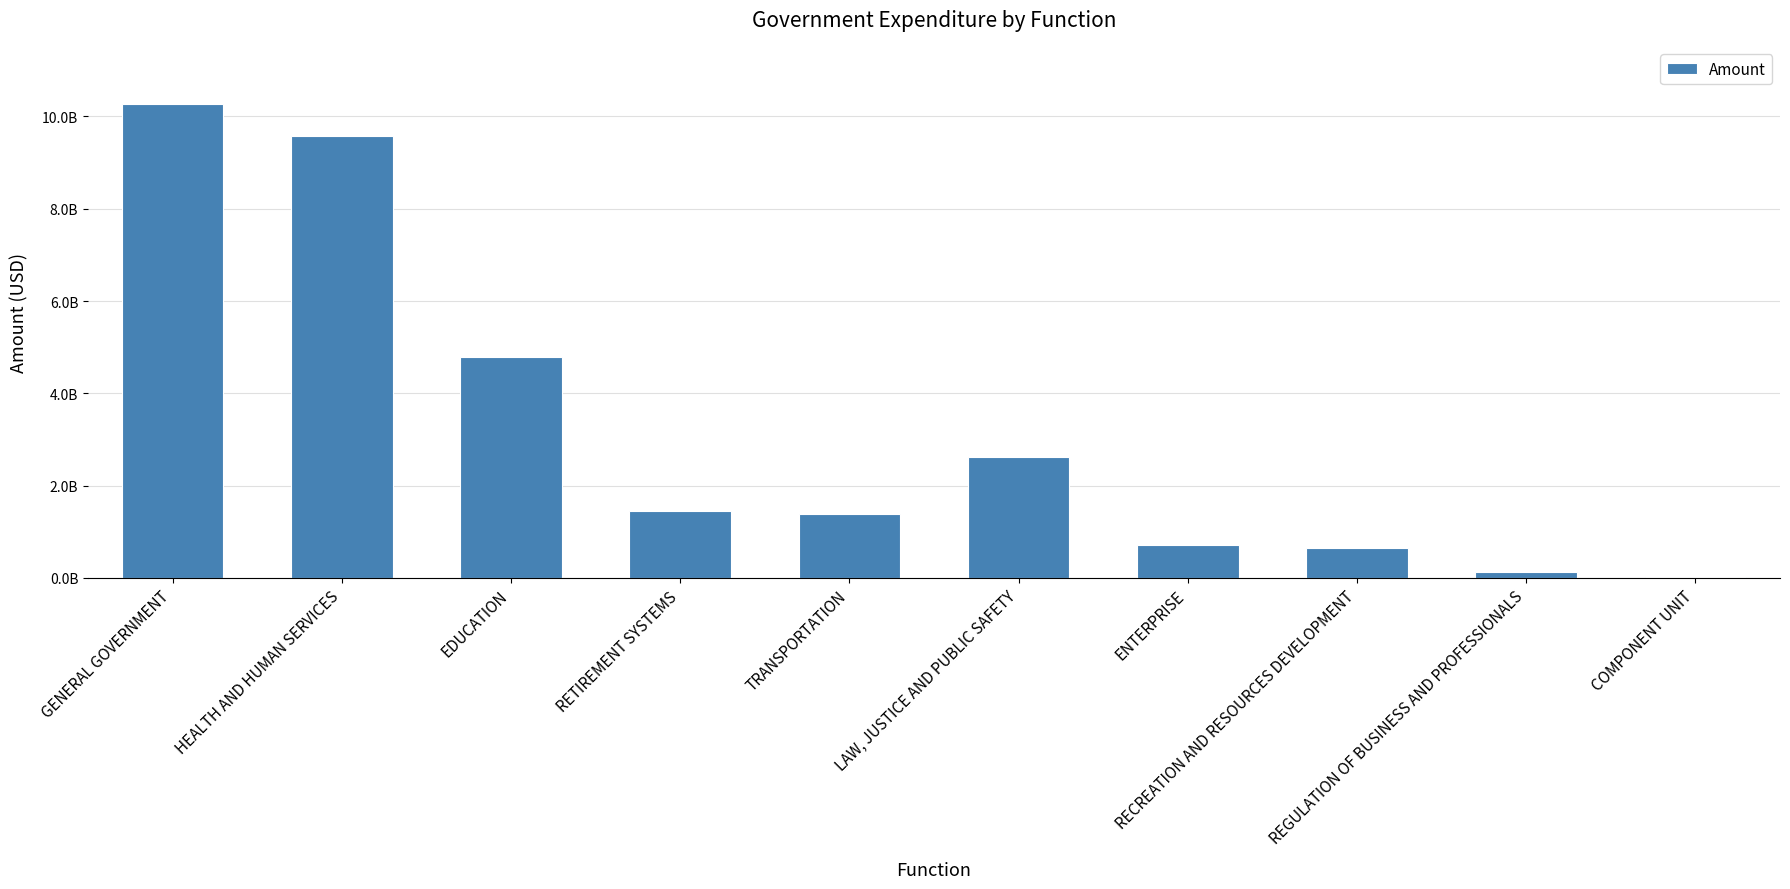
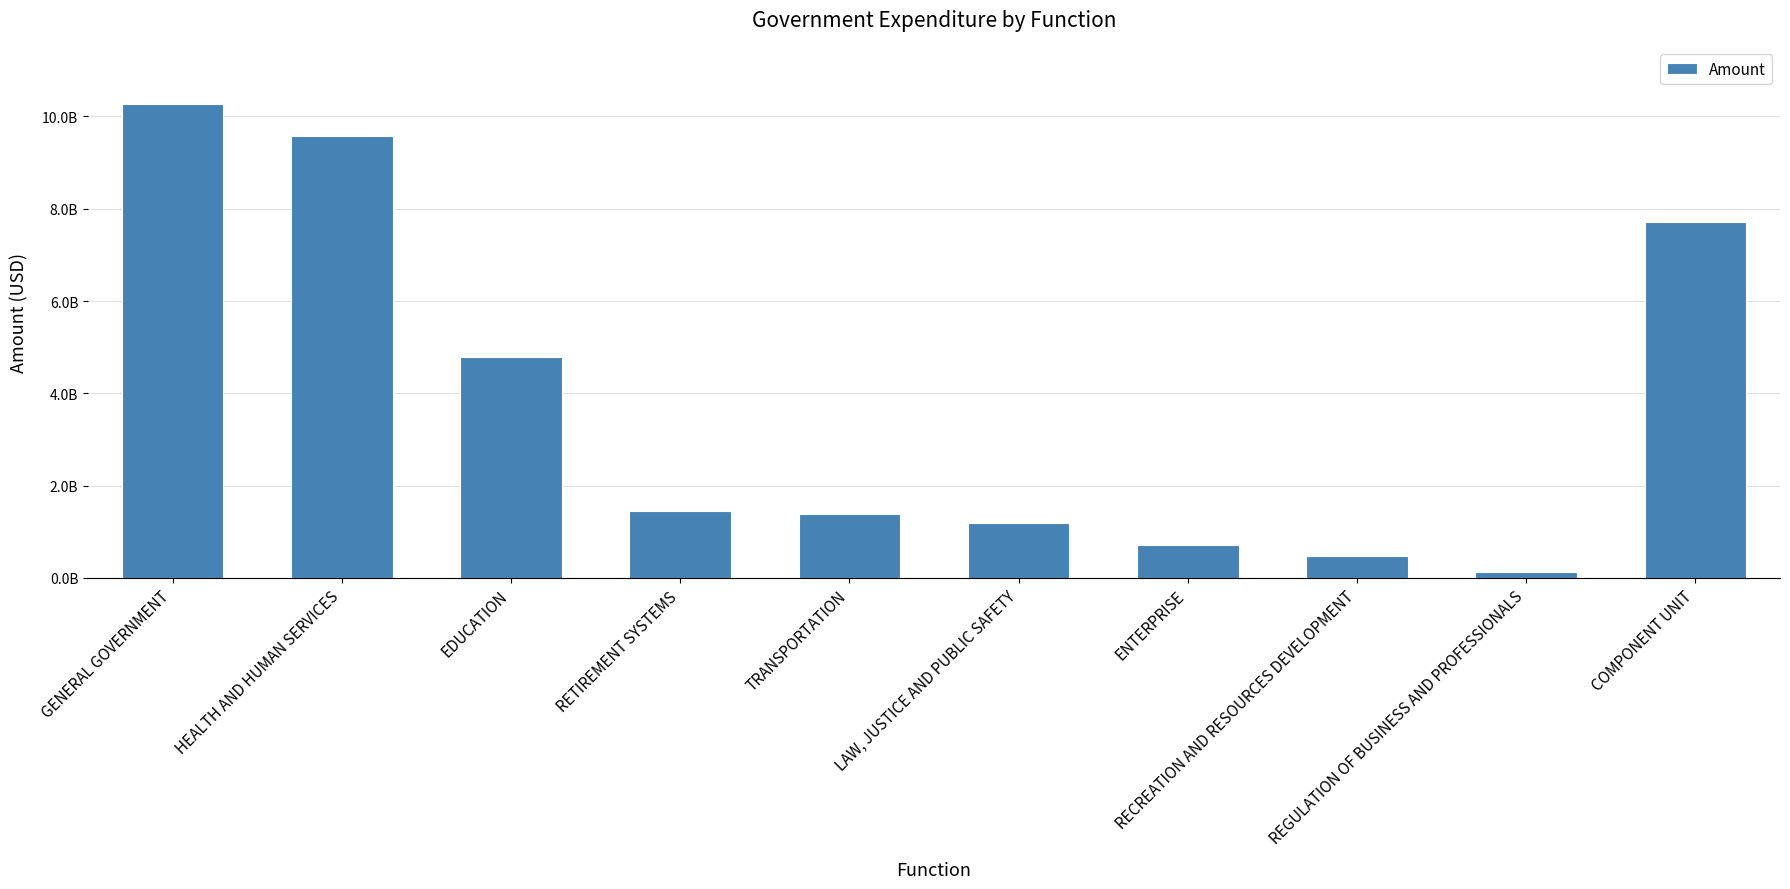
  {
    "GENERAL GOVERNMENT": 10300000000,
    "HEALTH AND HUMAN SERVICES": 9600000000,
    "EDUCATION": 4800000000,
    "RETIREMENT SYSTEMS": 1500000000,
    "TRANSPORTATION": 1400000000,
-   "LAW, JUSTICE AND PUBLIC SAFETY": 2600000000,
+   "LAW, JUSTICE AND PUBLIC SAFETY": 1200000000,
    "ENTERPRISE": 700000000,
-   "RECREATION AND RESOURCES DEVELOPMENT": 600000000,
+   "RECREATION AND RESOURCES DEVELOPMENT": 500000000,
    "REGULATION OF BUSINESS AND PROFESSIONALS": 100000000,
-   "COMPONENT UNIT": 0
+   "COMPONENT UNIT": 7700000000
  }
